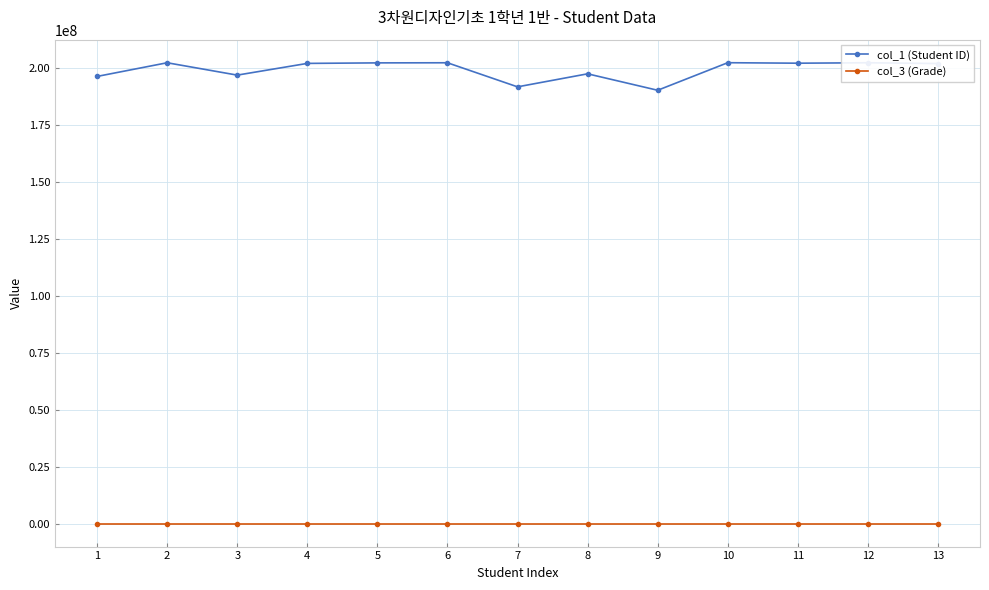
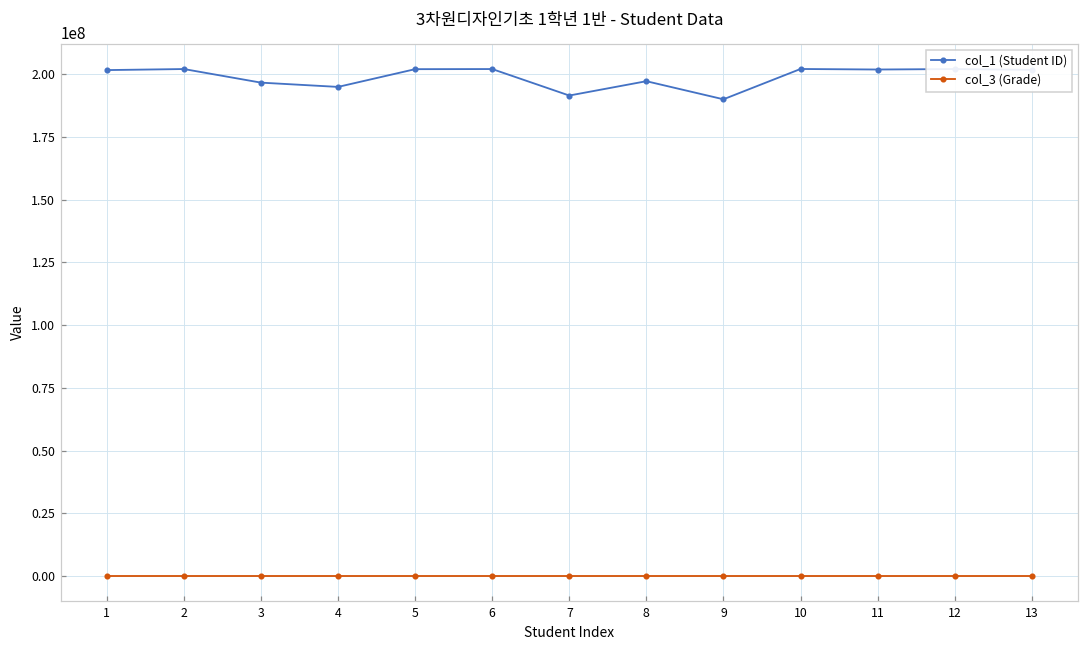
  {
    "col_1 (Student ID)": {
-     "1": 196000000,
+     "1": 202000000,
      "2": 202000000,
      "3": 197000000,
-     "4": 202000000,
+     "4": 195000000,
      "5": 202000000,
      "6": 202000000,
      "7": 192000000,
      "8": 197000000,
      "9": 190000000,
      "10": 202000000,
      "11": 202000000
    },
    "col_3 (Grade)": {
      "1": 0,
      "2": 0,
      "3": 0,
      "4": 0,
      "5": 0,
      "6": 0,
      "7": 0,
      "8": 0,
      "9": 0,
      "10": 0,
      "11": 0,
      "12": 0,
      "13": 0
    }
  }
